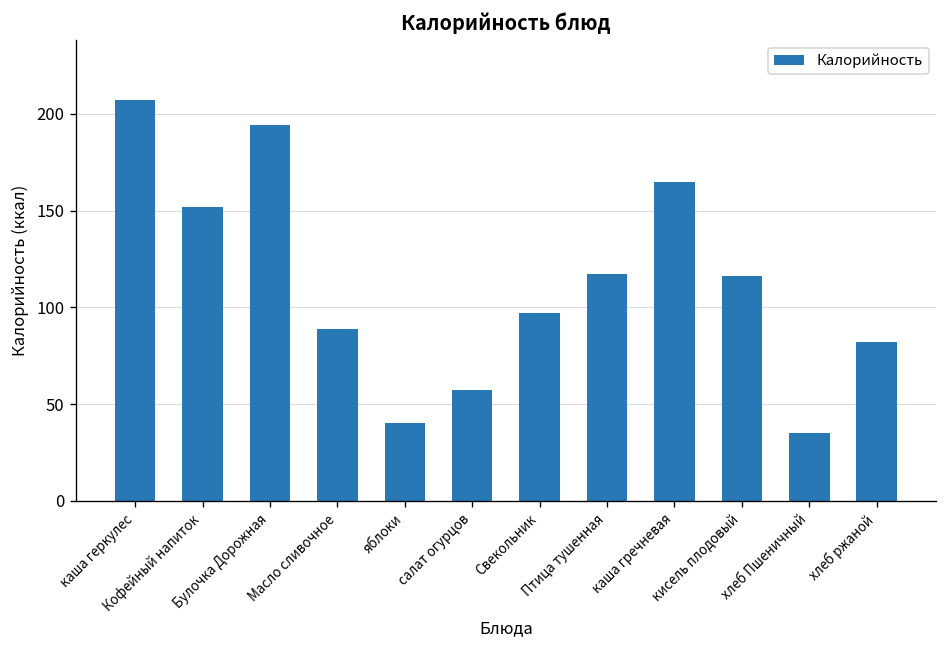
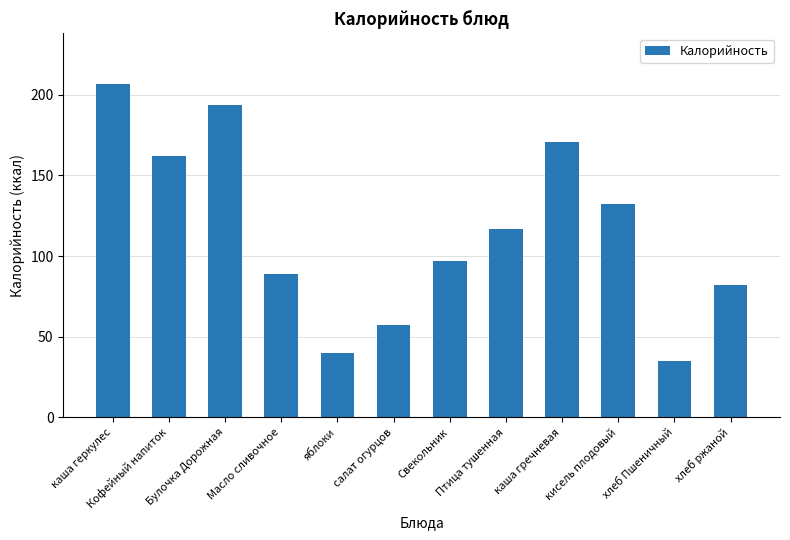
  {
    "каша геркулес": 207,
-   "Кофейный напиток": 152,
+   "Кофейный напиток": 162,
    "Булочка Дорожная": 194,
    "Масло сливочное": 89,
    "яблоки": 40,
    "салат огурцов": 57,
    "Свекольник": 97,
    "Птица тушенная": 117,
-   "каша гречневая": 165,
-   "кисель плодовый": 116,
+   "каша гречневая": 171,
+   "кисель плодовый": 132,
    "хлеб Пшеничный": 35,
    "хлеб ржаной": 82
  }
